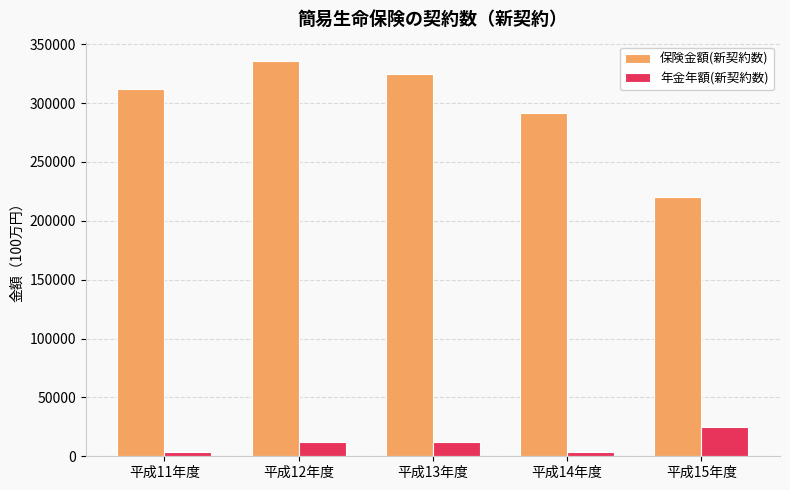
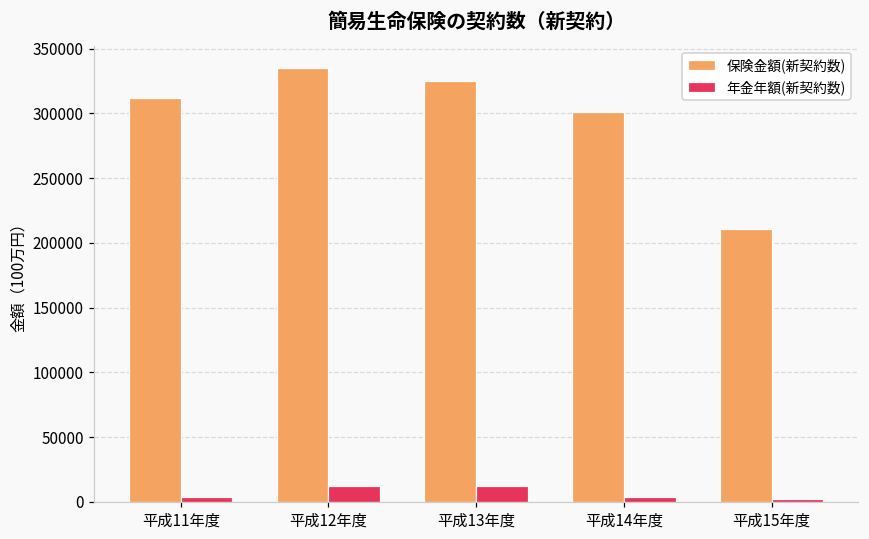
  {
    "保険金額(新契約数)": {
      "平成11年度": 312000,
      "平成12年度": 335000,
      "平成13年度": 325000,
-     "平成14年度": 291000,
-     "平成15年度": 221000
+     "平成14年度": 301000,
+     "平成15年度": 211000
    },
    "年金年額(新契約数)": {
      "平成11年度": 4000,
      "平成12年度": 13000,
      "平成13年度": 12000,
      "平成14年度": 4000,
-     "平成15年度": 25000
+     "平成15年度": 2000
    }
  }
